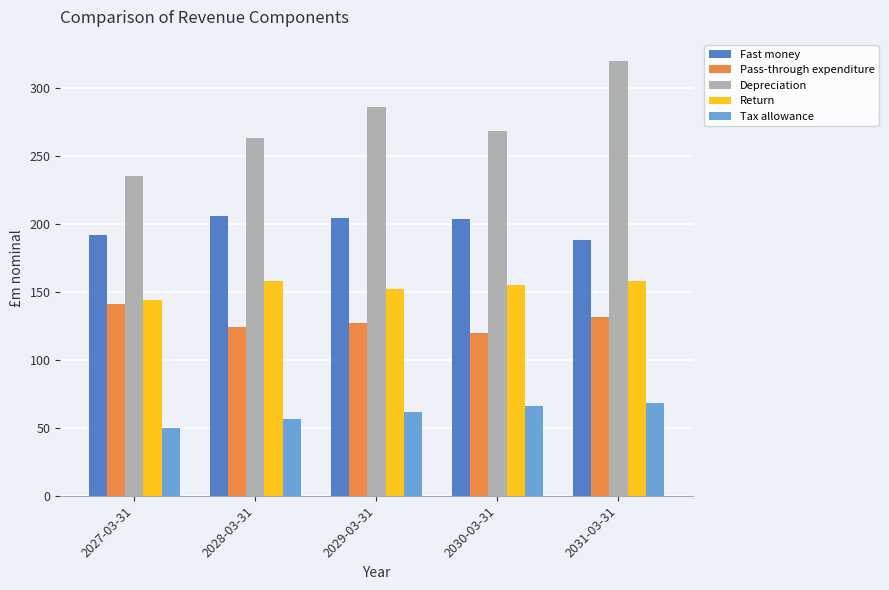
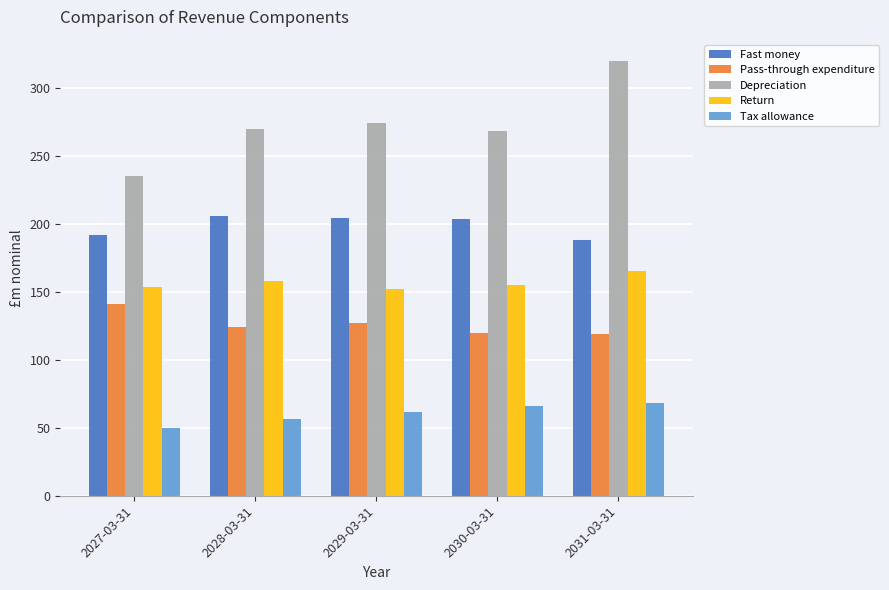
  {
    "Pass-through expenditure": {
      "2027-03-31": 141,
      "2028-03-31": 124,
      "2029-03-31": 127,
      "2030-03-31": 120,
-     "2031-03-31": 132
+     "2031-03-31": 119
    },
    "Depreciation": {
      "2027-03-31": 235,
-     "2028-03-31": 263,
-     "2029-03-31": 286,
+     "2028-03-31": 270,
+     "2029-03-31": 274,
      "2030-03-31": 269,
      "2031-03-31": 319
    },
    "Return": {
-     "2027-03-31": 144,
+     "2027-03-31": 154,
      "2028-03-31": 158,
      "2029-03-31": 152,
      "2030-03-31": 155,
-     "2031-03-31": 158
+     "2031-03-31": 165
    }
  }
